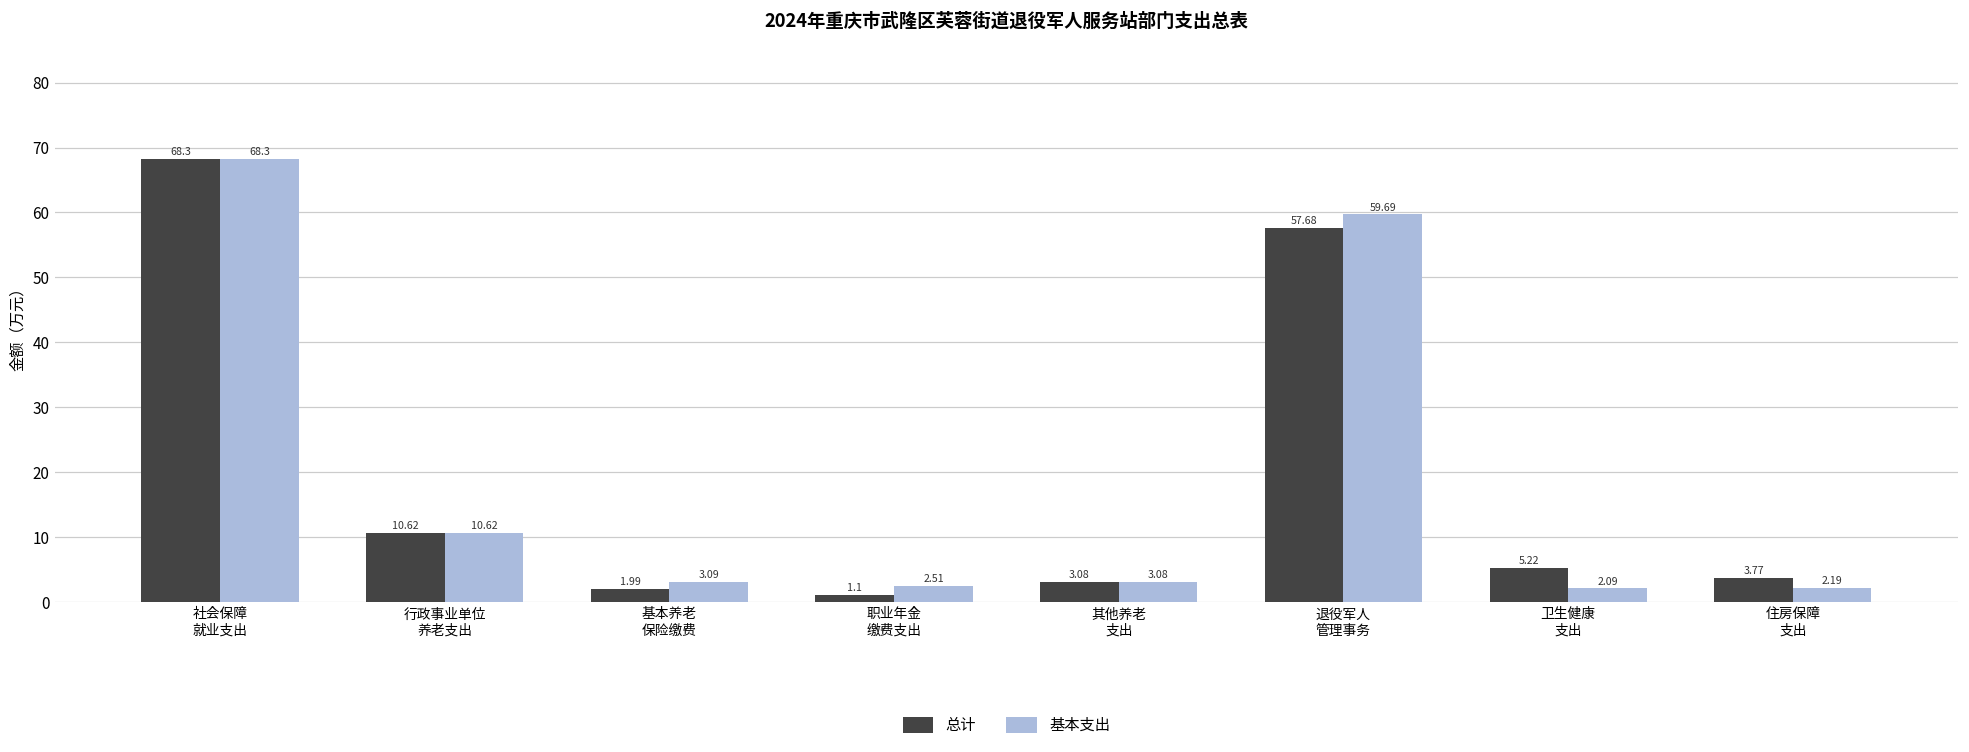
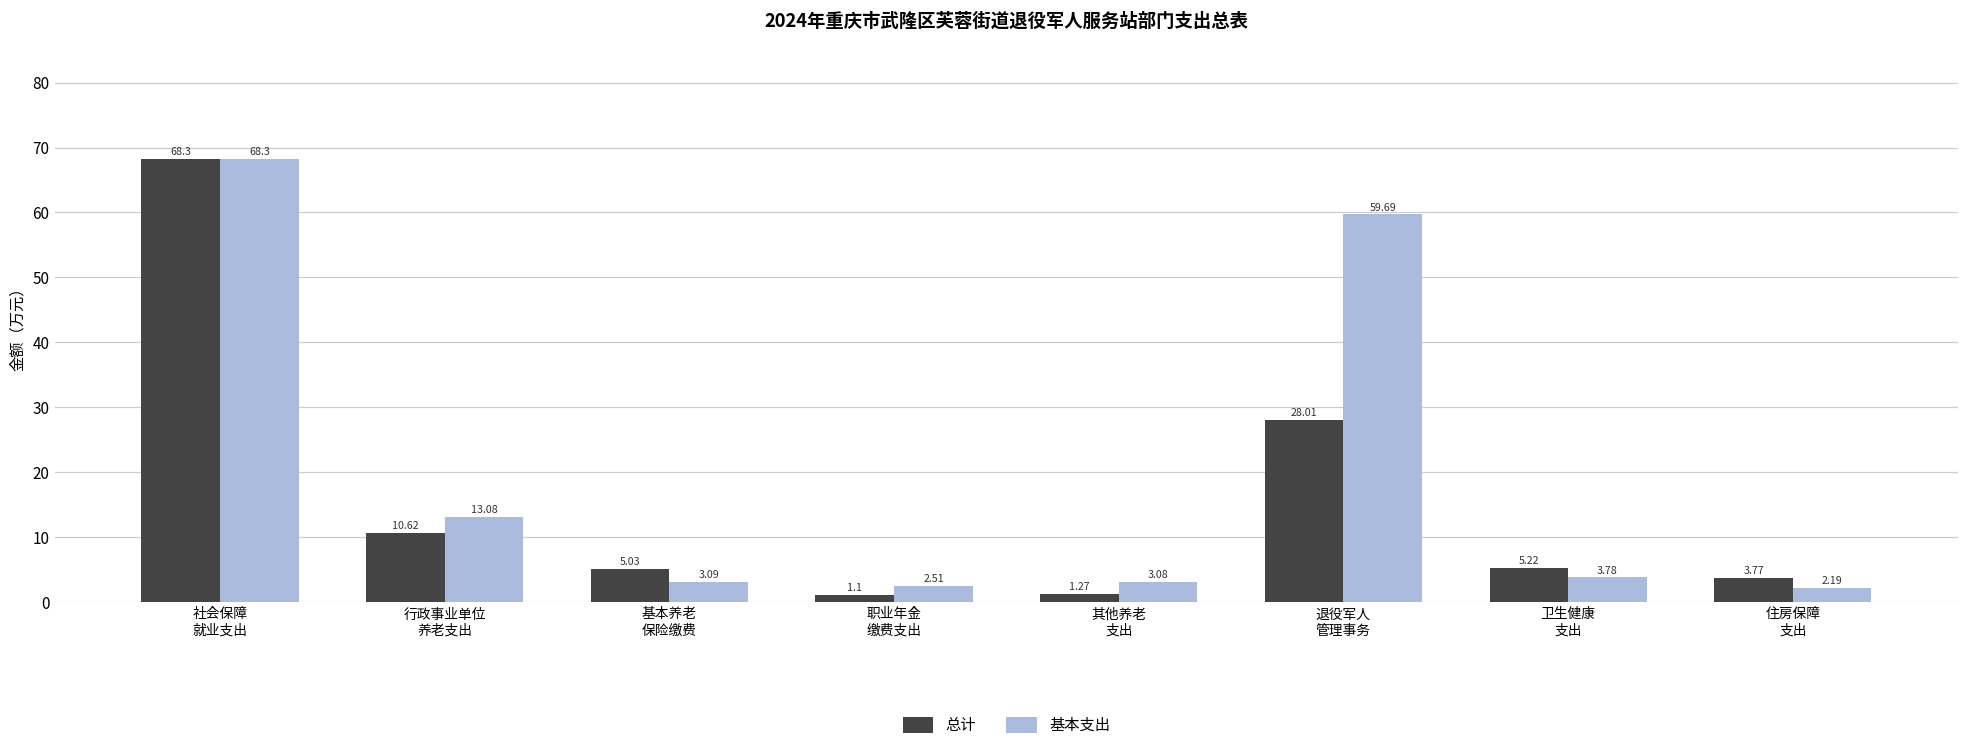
  {
    "总计": {
      "社会保障 就业支出": 68.3,
      "行政事业单位 养老支出": 10.62,
-     "基本养老 保险缴费": 1.99,
+     "基本养老 保险缴费": 5.03,
      "职业年金 缴费支出": 1.1,
-     "其他养老 支出": 3.08,
-     "退役军人 管理事务": 57.68,
+     "其他养老 支出": 1.27,
+     "退役军人 管理事务": 28.01,
      "卫生健康 支出": 5.22,
      "住房保障 支出": 3.77
    },
    "基本支出": {
      "社会保障 就业支出": 68.3,
-     "行政事业单位 养老支出": 10.62,
+     "行政事业单位 养老支出": 13.08,
      "基本养老 保险缴费": 3.09,
      "职业年金 缴费支出": 2.51,
      "其他养老 支出": 3.08,
      "退役军人 管理事务": 59.69,
-     "卫生健康 支出": 2.09,
+     "卫生健康 支出": 3.78,
      "住房保障 支出": 2.19
    }
  }
